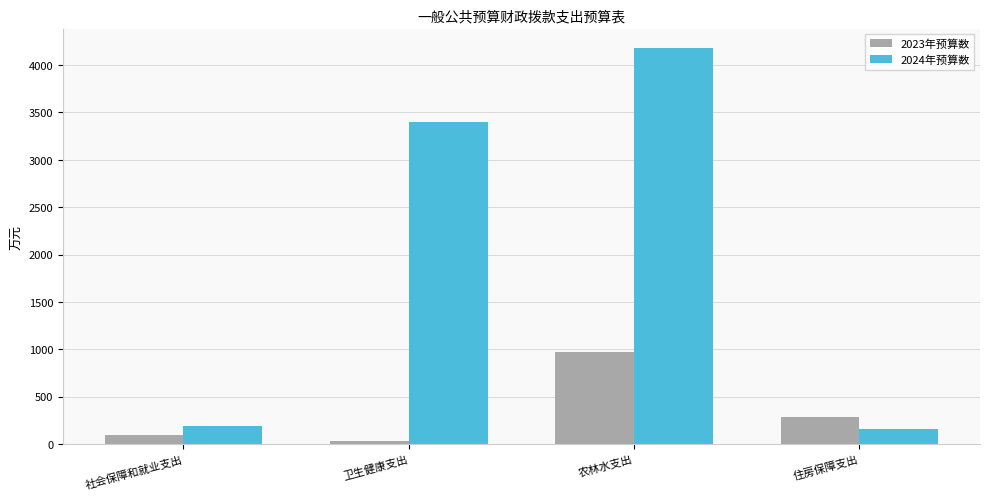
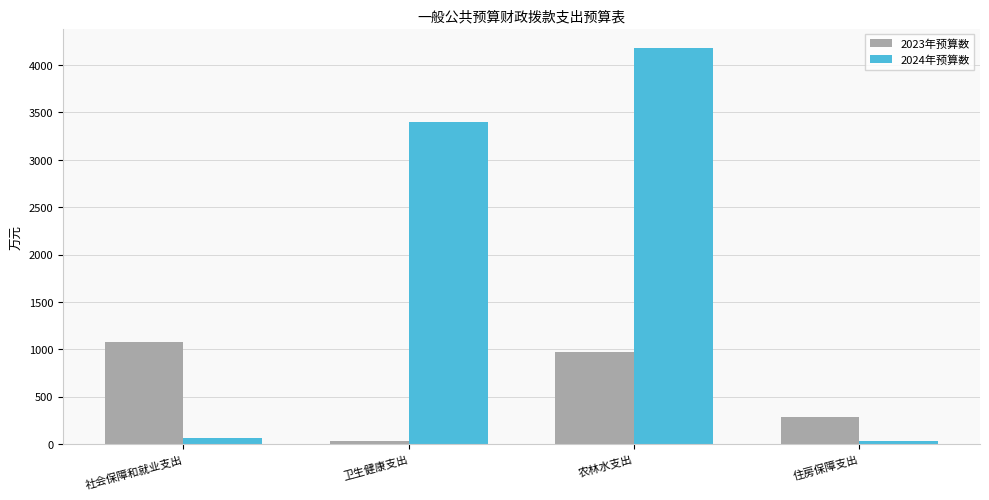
  {
    "2023年预算数": {
-     "社会保障和就业支出": 100,
+     "社会保障和就业支出": 1100,
      "卫生健康支出": 0,
      "农林水支出": 1000,
      "住房保障支出": 300
    },
    "2024年预算数": {
-     "社会保障和就业支出": 200,
+     "社会保障和就业支出": 100,
      "卫生健康支出": 3400,
      "农林水支出": 4200,
-     "住房保障支出": 200
+     "住房保障支出": 0
    }
  }
